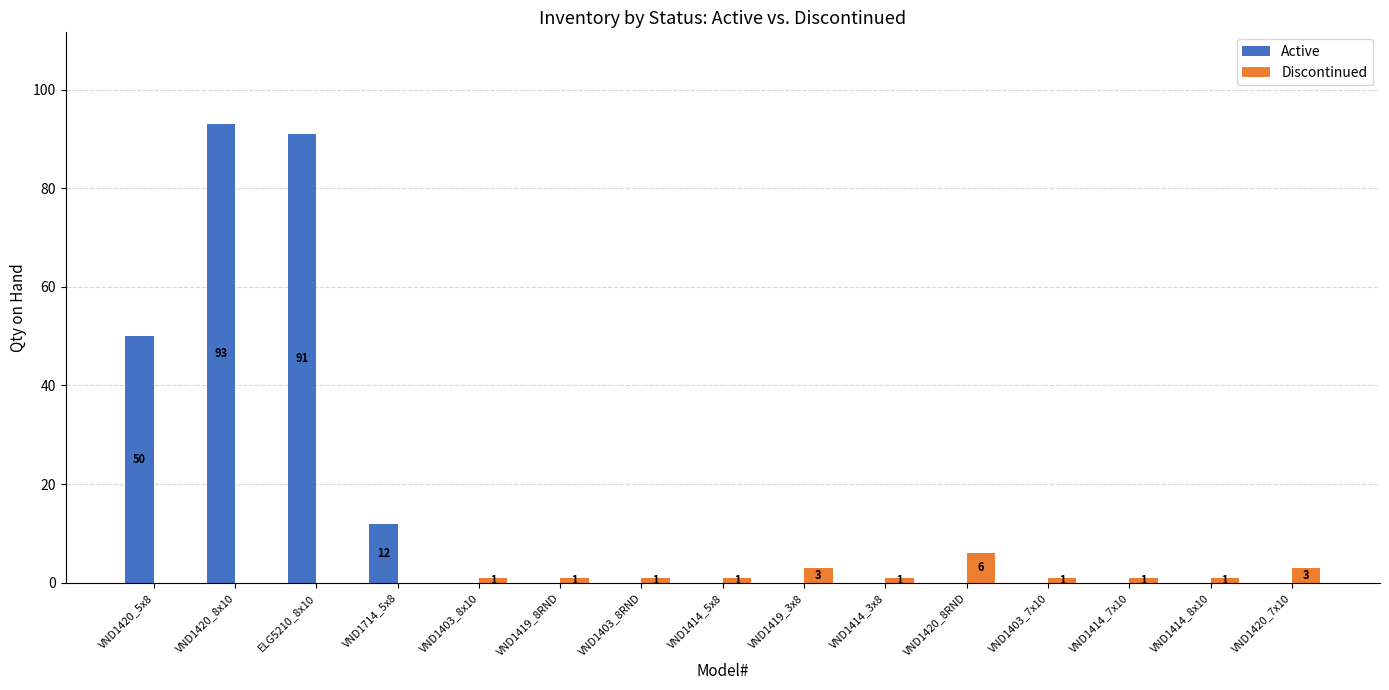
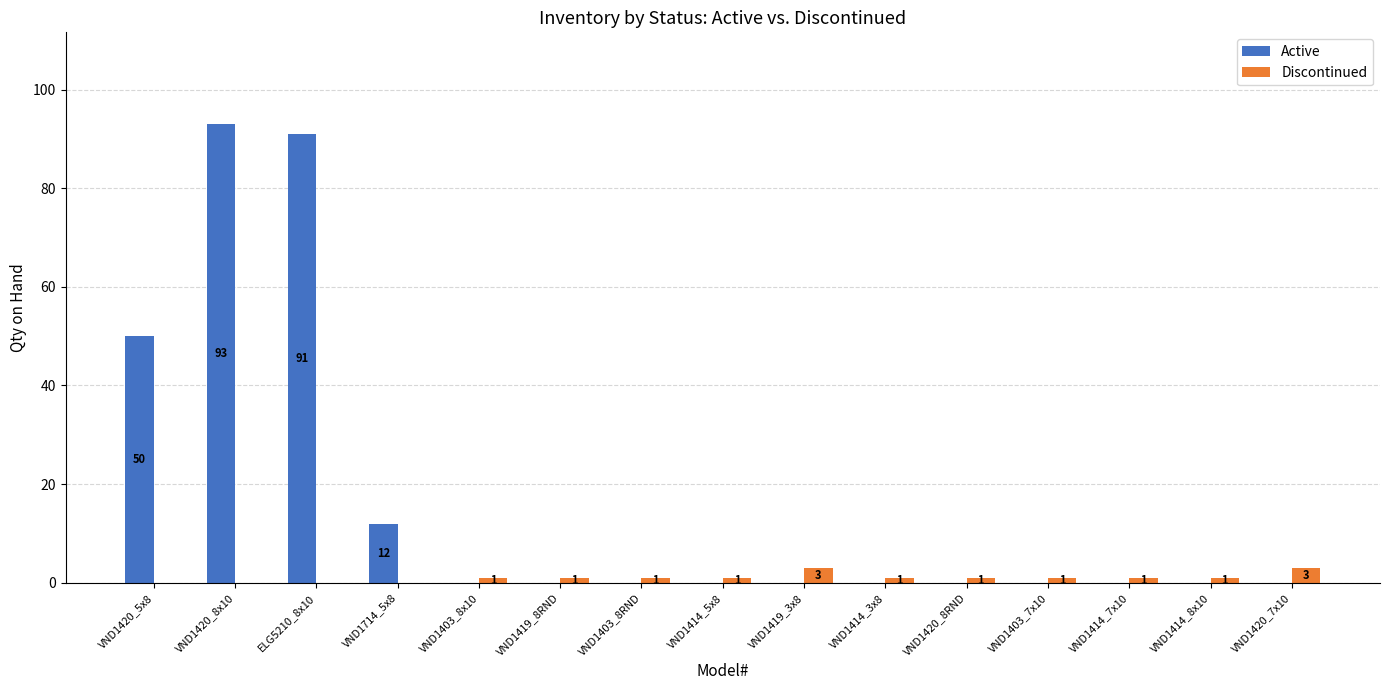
  {
    "Active": {
      "VND1420_5x8": 50,
      "VND1420_8x10": 93,
      "ELG5210_8x10": 91,
      "VND1714_5x8": 12
    },
    "Discontinued": {
      "VND1403_8x10": 1,
      "VND1419_8RND": 1,
      "VND1403_8RND": 1,
      "VND1414_5x8": 1,
      "VND1419_3x8": 3,
      "VND1414_3x8": 1,
-     "VND1420_8RND": 6,
+     "VND1420_8RND": 1,
      "VND1403_7x10": 1,
      "VND1414_7x10": 1,
      "VND1414_8x10": 1,
      "VND1420_7x10": 3
    }
  }
